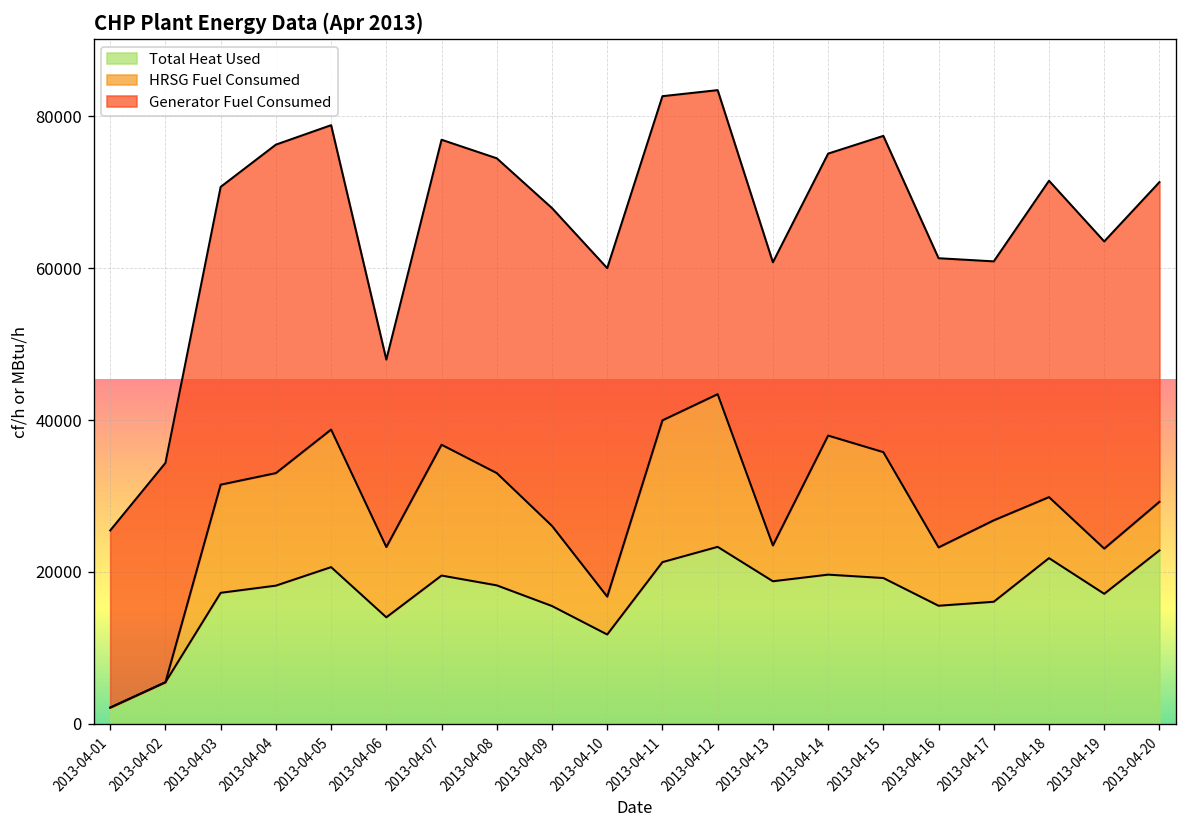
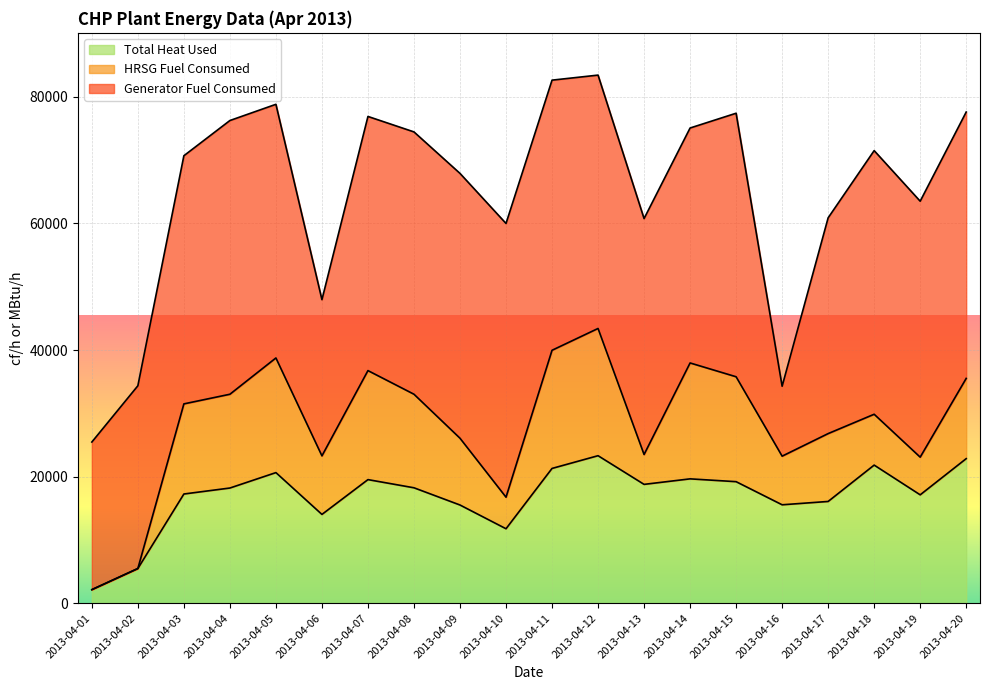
  {
    "Total Heat Used": {
      "2013-04-03": 17000,
      "2013-04-04": 18000,
      "2013-04-05": 21000,
      "2013-04-06": 14000,
      "2013-04-07": 20000,
      "2013-04-08": 18000,
      "2013-04-09": 16000,
      "2013-04-10": 12000,
      "2013-04-11": 21000,
      "2013-04-12": 23000,
      "2013-04-13": 19000,
      "2013-04-14": 20000,
      "2013-04-15": 19000,
      "2013-04-16": 16000,
      "2013-04-17": 16000,
      "2013-04-18": 22000,
      "2013-04-19": 17000,
      "2013-04-20": 23000
    },
    "HRSG Fuel Consumed": {
      "2013-04-03": 14000,
      "2013-04-04": 15000,
      "2013-04-05": 18000,
      "2013-04-06": 9000,
      "2013-04-07": 17000,
      "2013-04-08": 15000,
      "2013-04-09": 11000,
      "2013-04-10": 5000,
      "2013-04-11": 19000,
      "2013-04-12": 20000,
      "2013-04-13": 5000,
      "2013-04-14": 18000,
      "2013-04-15": 17000,
      "2013-04-16": 8000,
      "2013-04-17": 11000,
      "2013-04-18": 8000,
      "2013-04-19": 6000,
-     "2013-04-20": 6000
+     "2013-04-20": 13000
    },
    "Generator Fuel Consumed": {
      "2013-04-01": 23000,
      "2013-04-02": 29000,
      "2013-04-03": 39000,
      "2013-04-04": 43000,
      "2013-04-05": 40000,
      "2013-04-06": 25000,
      "2013-04-07": 40000,
      "2013-04-08": 41000,
      "2013-04-09": 42000,
      "2013-04-10": 43000,
      "2013-04-11": 43000,
      "2013-04-12": 40000,
      "2013-04-13": 37000,
      "2013-04-14": 37000,
      "2013-04-15": 42000,
-     "2013-04-16": 38000,
+     "2013-04-16": 11000,
      "2013-04-17": 34000,
      "2013-04-18": 42000,
      "2013-04-19": 40000,
      "2013-04-20": 42000
    }
  }
